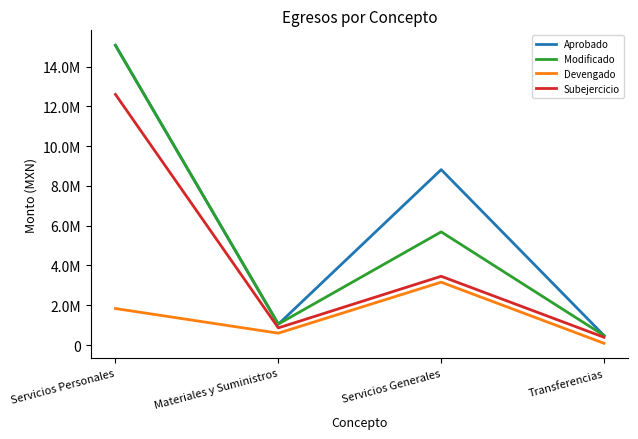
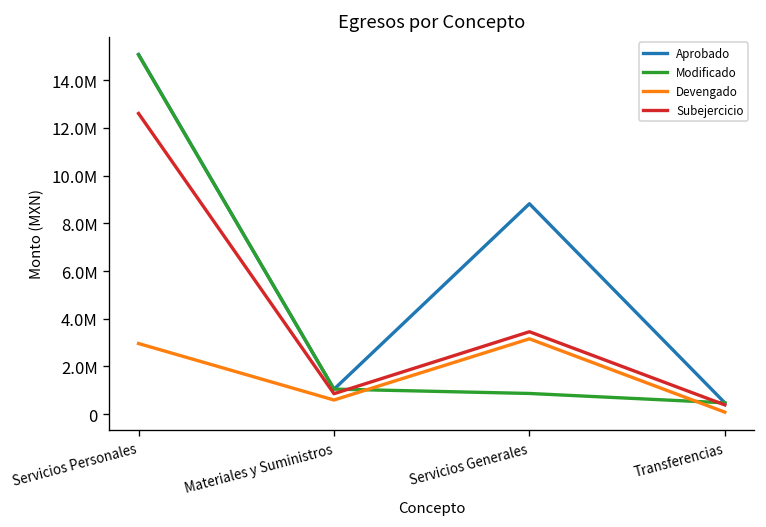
  {
    "Aprobado": {
      "Servicios Generales": 8800000
    },
    "Modificado": {
-     "Servicios Generales": 5700000
+     "Servicios Generales": 900000
    },
    "Devengado": {
-     "Servicios Personales": 1800000,
+     "Servicios Personales": 3000000,
      "Materiales y Suministros": 600000,
      "Servicios Generales": 3200000,
      "Transferencias": 100000
    },
    "Subejercicio": {
      "Servicios Personales": 12600000,
      "Materiales y Suministros": 900000,
      "Servicios Generales": 3500000
    }
  }
